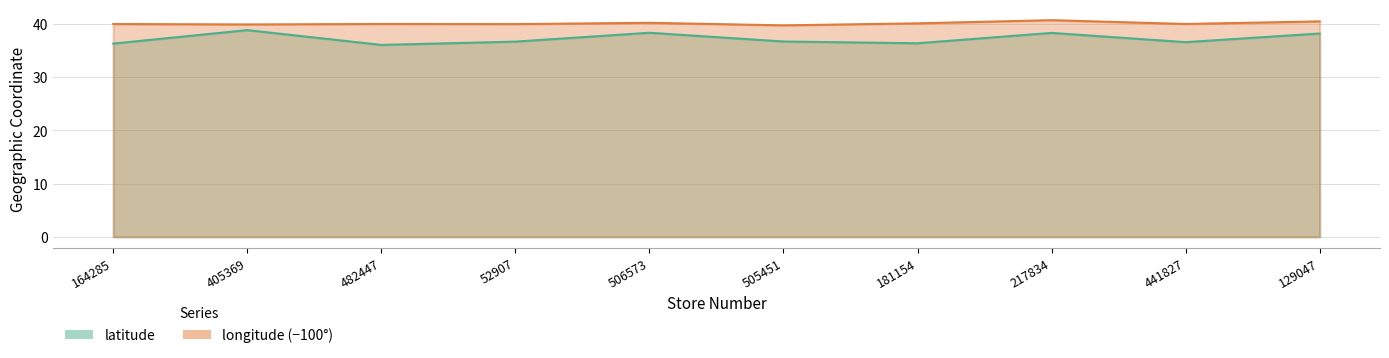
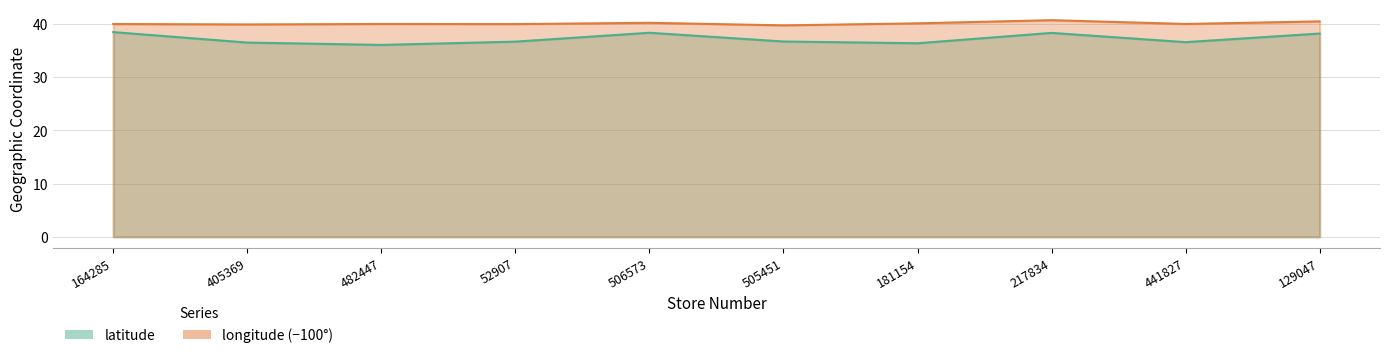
  {
    "latitude": {
-     "164285": 36,
-     "405369": 39,
+     "164285": 38,
+     "405369": 36,
      "482447": 36,
      "52907": 37,
      "506573": 38,
      "505451": 37,
      "181154": 36,
      "217834": 38,
      "441827": 37,
      "129047": 38
    }
  }
